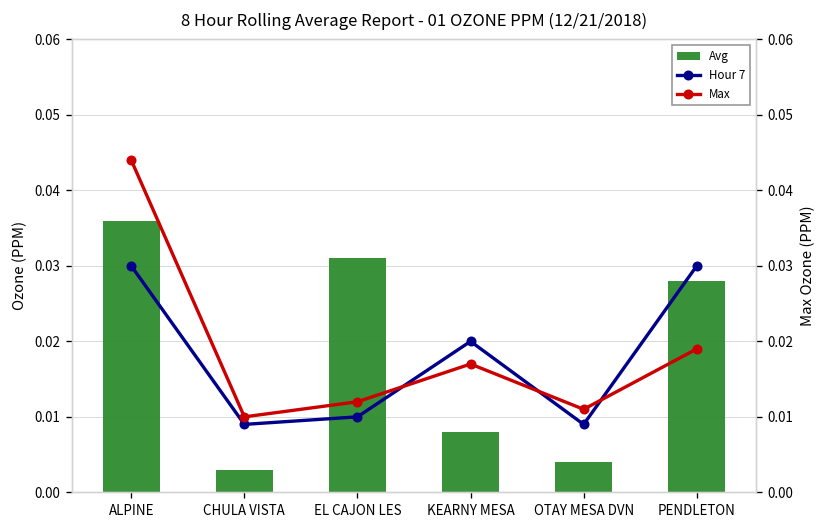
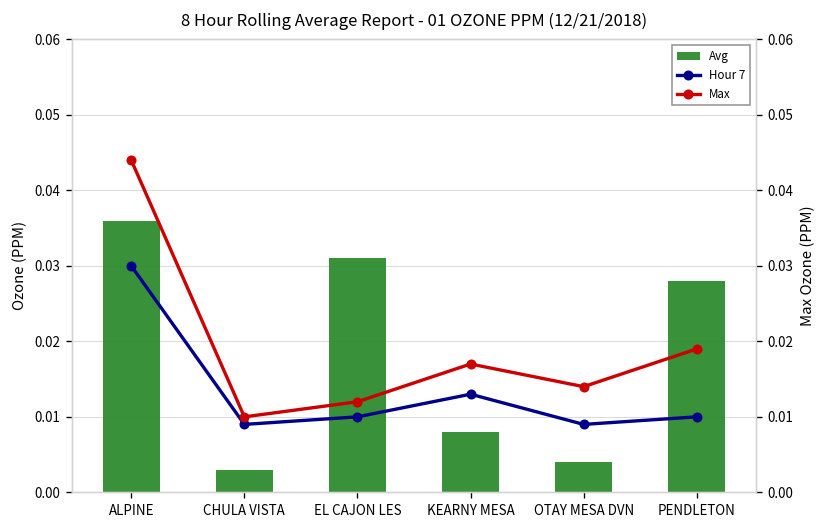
  {
    "Avg": {
      "ALPINE": 0.036,
      "CHULA VISTA": 0.003,
      "EL CAJON LES": 0.031,
      "KEARNY MESA": 0.008,
      "OTAY MESA DVN": 0.004,
      "PENDLETON": 0.028
    },
    "Hour 7": {
      "ALPINE": 0.030,
      "CHULA VISTA": 0.009,
      "EL CAJON LES": 0.010,
-     "KEARNY MESA": 0.020,
+     "KEARNY MESA": 0.013,
      "OTAY MESA DVN": 0.009,
-     "PENDLETON": 0.03
+     "PENDLETON": 0.01
    },
    "Max": {
      "ALPINE": 0.044,
      "CHULA VISTA": 0.010,
      "EL CAJON LES": 0.012,
      "KEARNY MESA": 0.017,
-     "OTAY MESA DVN": 0.011,
+     "OTAY MESA DVN": 0.014,
      "PENDLETON": 0.019
    }
  }
